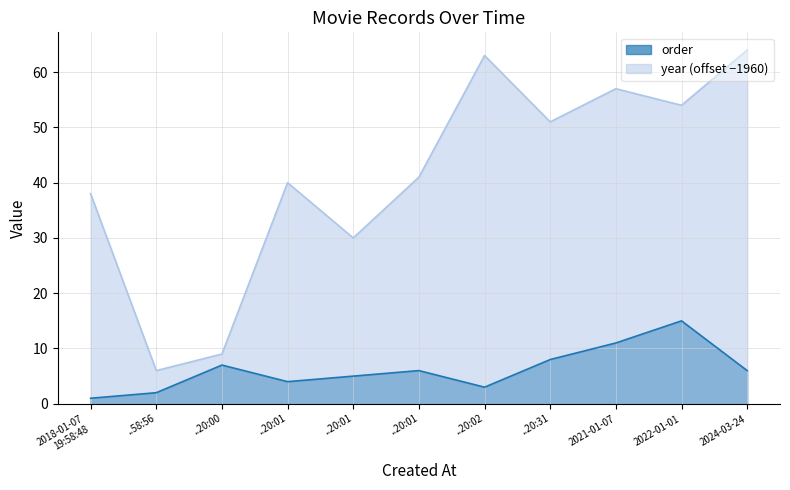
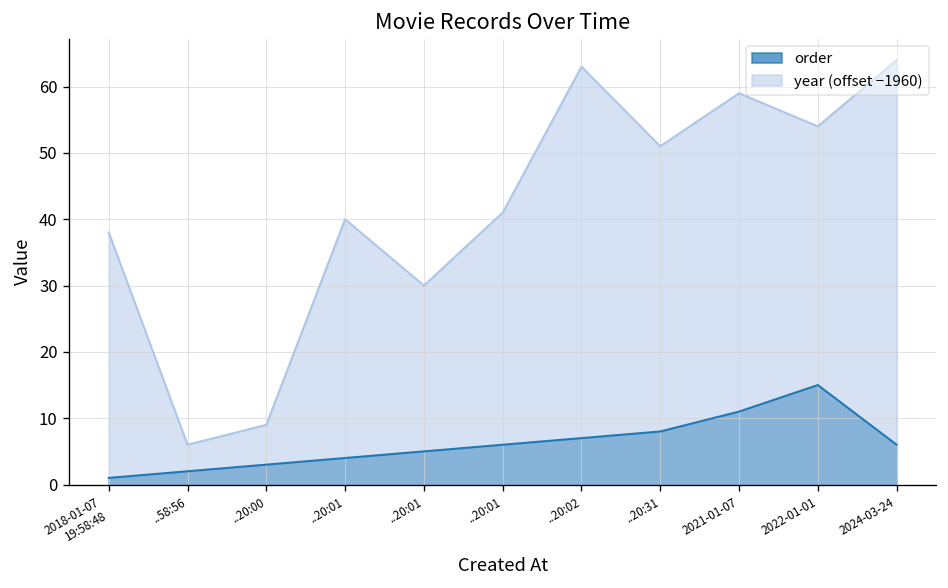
  {
    "order": {
      "2018-01-07 19:58:48": 1,
      "..58:56": 2,
-     "..20:00": 7,
-     "..20:02": 3,
+     "..20:00": 3,
+     "..20:02": 7,
      "..20:31": 8,
      "2021-01-07": 11,
      "2022-01-01": 15,
      "2024-03-24": 6
    },
    "year (offset −1960)": {
      "2018-01-07 19:58:48": 38,
      "..58:56": 6,
      "..20:00": 9,
      "..20:02": 63,
      "..20:31": 51,
-     "2021-01-07": 57,
+     "2021-01-07": 59,
      "2022-01-01": 54
    }
  }
